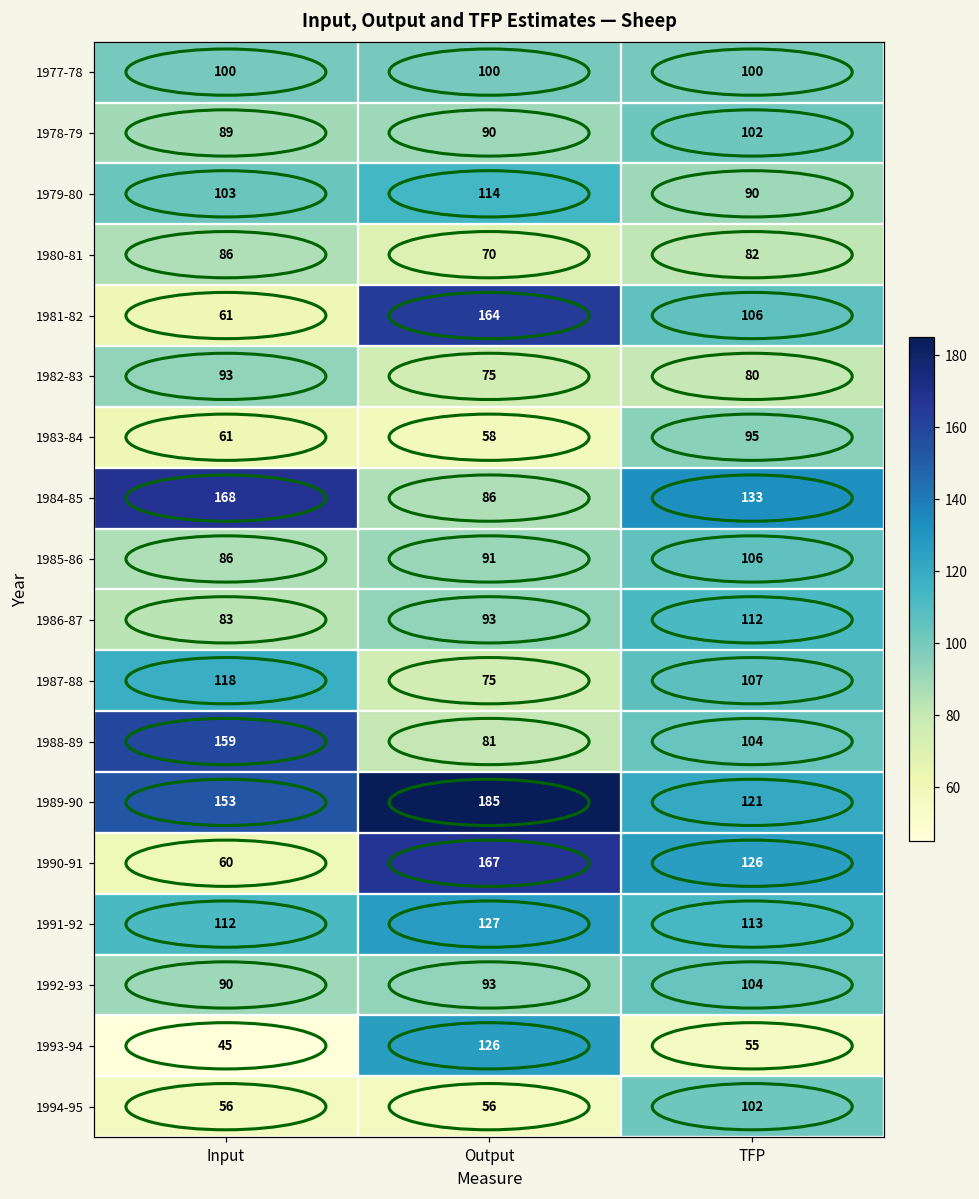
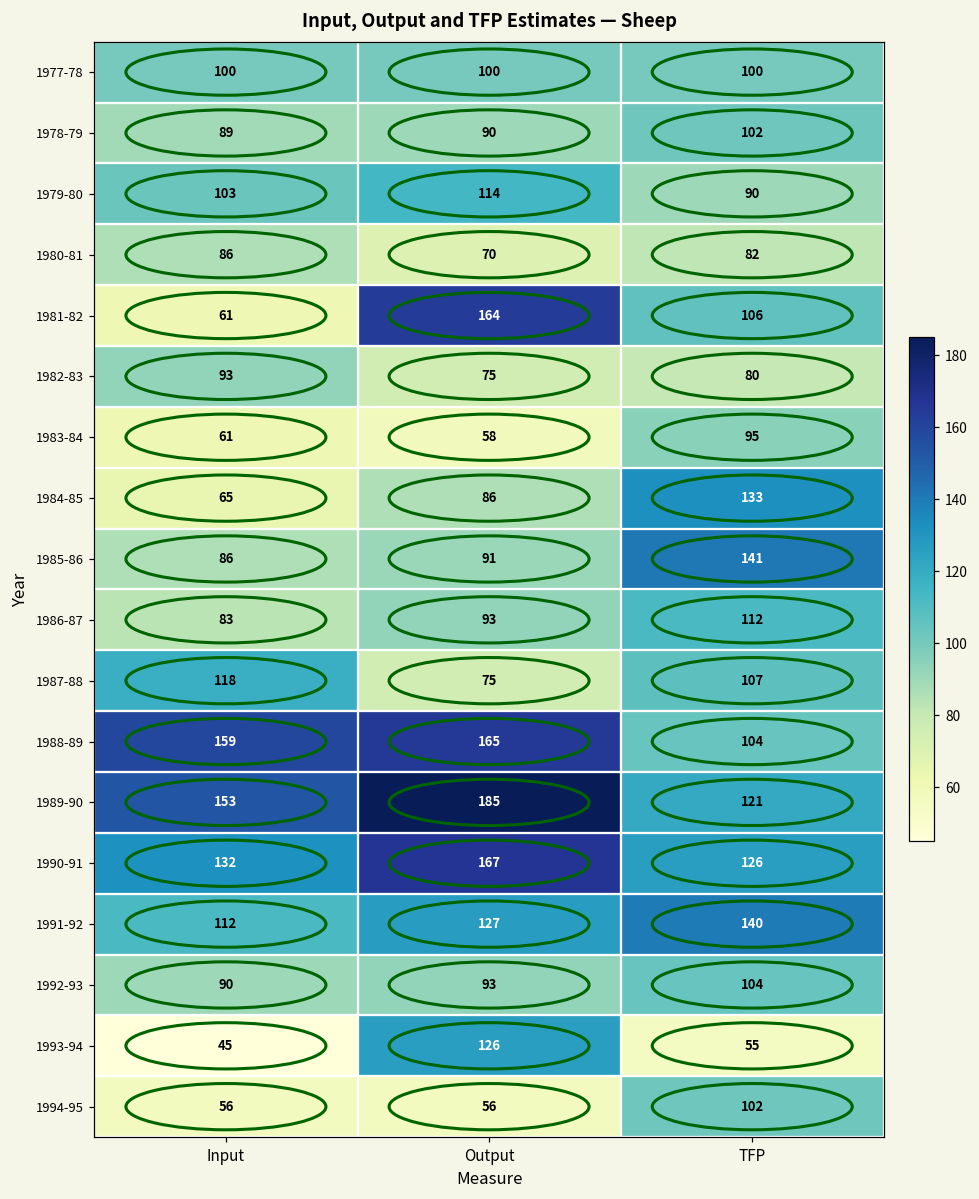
  {
    "1977-78": {
      "Input": 100,
      "Output": 100,
      "TFP": 100
    },
    "1978-79": {
      "Input": 89,
      "Output": 90,
      "TFP": 102
    },
    "1979-80": {
      "Input": 103,
      "Output": 114,
      "TFP": 90
    },
    "1980-81": {
      "Input": 86,
      "Output": 70,
      "TFP": 82
    },
    "1981-82": {
      "Input": 61,
      "Output": 164,
      "TFP": 106
    },
    "1982-83": {
      "Input": 93,
      "Output": 75,
      "TFP": 80
    },
    "1983-84": {
      "Input": 61,
      "Output": 58,
      "TFP": 95
    },
    "1984-85": {
-     "Input": 168,
+     "Input": 65,
      "Output": 86,
      "TFP": 133
    },
    "1985-86": {
      "Input": 86,
      "Output": 91,
-     "TFP": 106
+     "TFP": 141
    },
    "1986-87": {
      "Input": 83,
      "Output": 93,
      "TFP": 112
    },
    "1987-88": {
      "Input": 118,
      "Output": 75,
      "TFP": 107
    },
    "1988-89": {
      "Input": 159,
-     "Output": 81,
+     "Output": 165,
      "TFP": 104
    },
    "1989-90": {
      "Input": 153,
      "Output": 185,
      "TFP": 121
    },
    "1990-91": {
-     "Input": 60,
+     "Input": 132,
      "Output": 167,
      "TFP": 126
    },
    "1991-92": {
      "Input": 112,
      "Output": 127,
-     "TFP": 113
+     "TFP": 140
    },
    "1992-93": {
      "Input": 90,
      "Output": 93,
      "TFP": 104
    },
    "1993-94": {
      "Input": 45,
      "Output": 126,
      "TFP": 55
    },
    "1994-95": {
      "Input": 56,
      "Output": 56,
      "TFP": 102
    }
  }
